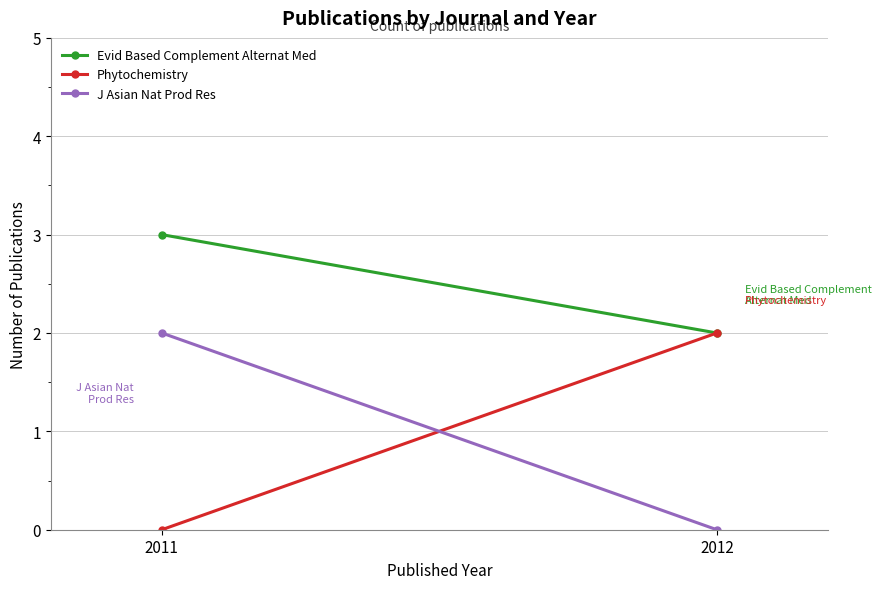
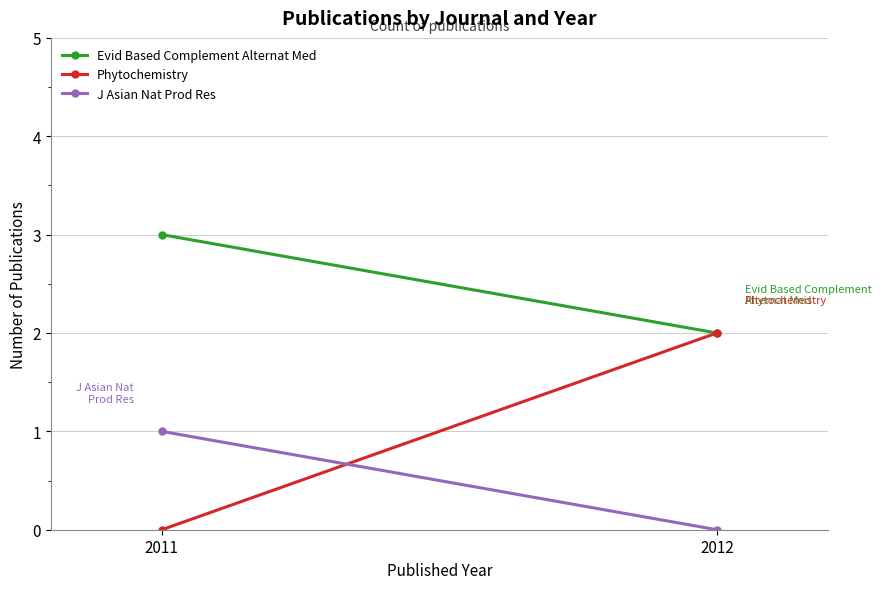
  {
    "Evid Based Complement Alternat Med": {
      "2011": 3
    },
    "Phytochemistry": {
      "2011": 0
    },
    "J Asian Nat Prod Res": {
-     "2011": 2,
+     "2011": 1,
      "2012": 0
    }
  }
